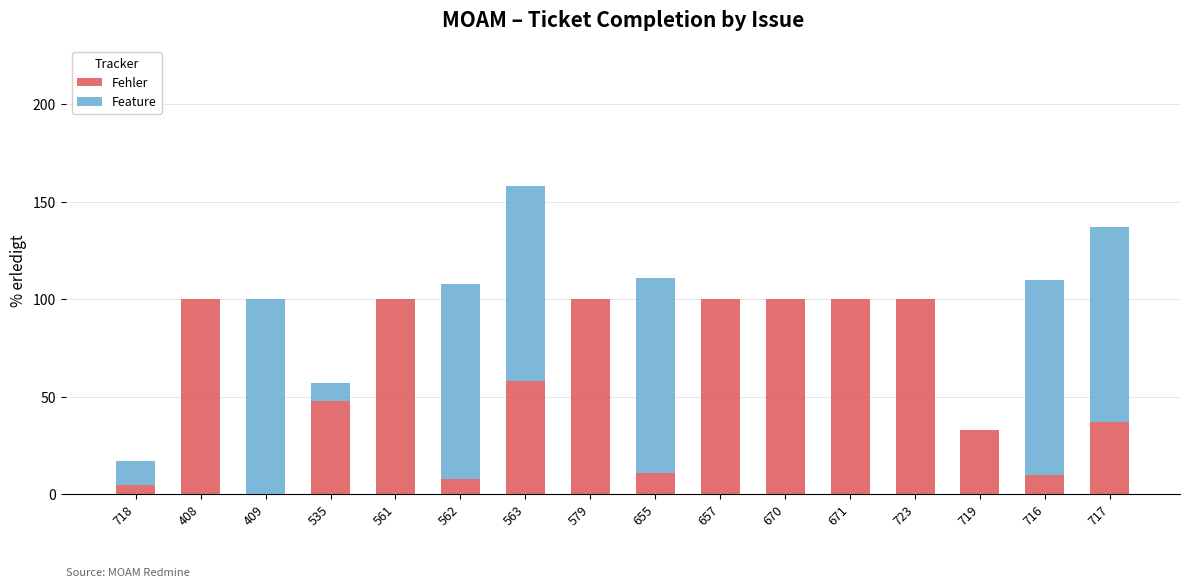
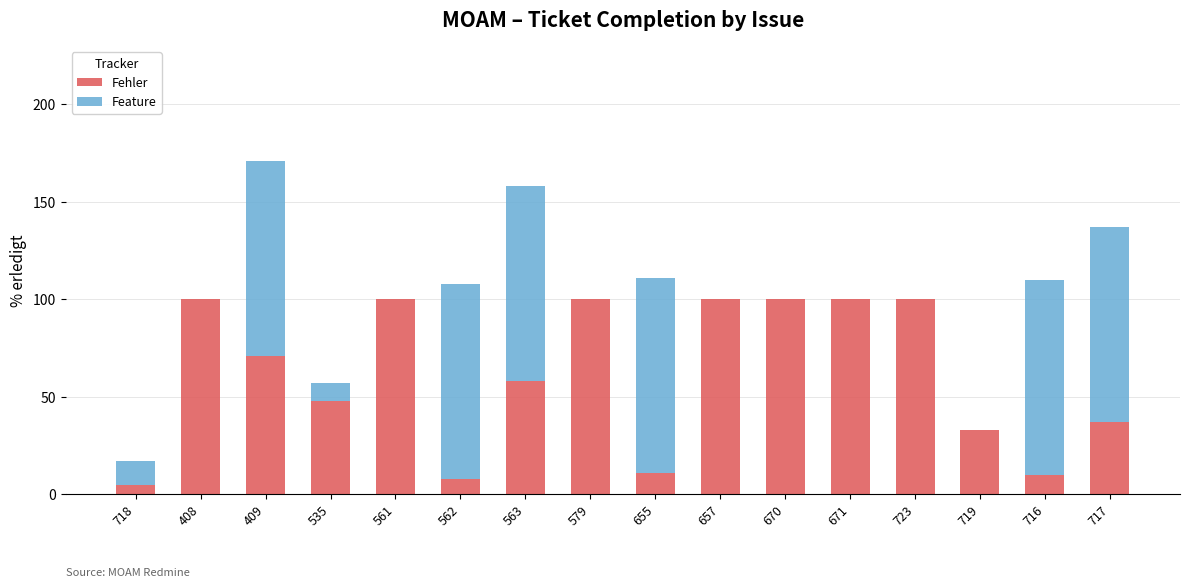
  {
    "Fehler": {
      "718": 5,
      "408": 100,
-     "409": 0,
+     "409": 71,
      "535": 48,
      "561": 100,
      "562": 8,
      "563": 58,
      "579": 100,
      "655": 11,
      "657": 100,
      "670": 100,
      "671": 100,
      "723": 100,
      "719": 33,
      "716": 10,
      "717": 37
    },
    "Feature": {
      "718": 12,
      "408": 0,
      "409": 100,
      "535": 9,
      "561": 0,
      "562": 100,
      "563": 100,
      "579": 0,
      "655": 100,
      "657": 0,
      "670": 0,
      "671": 0,
      "723": 0,
      "719": 0,
      "716": 100,
      "717": 100
    }
  }
